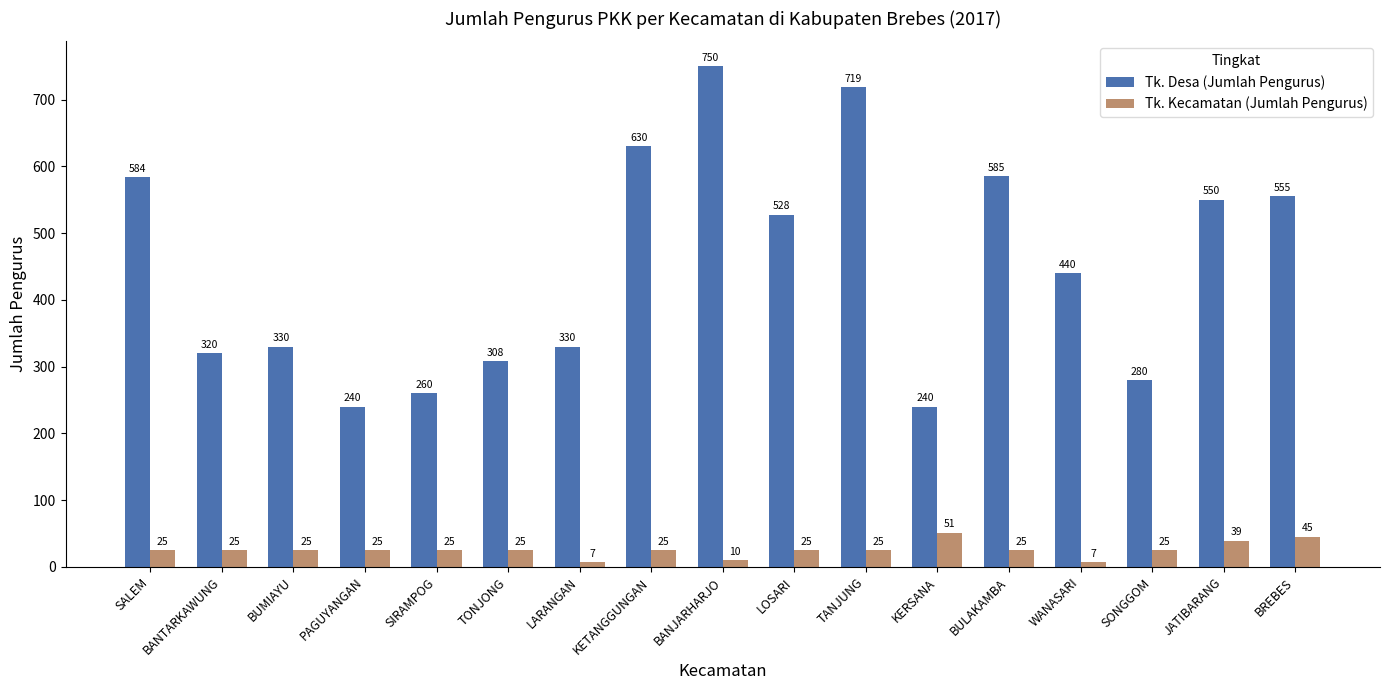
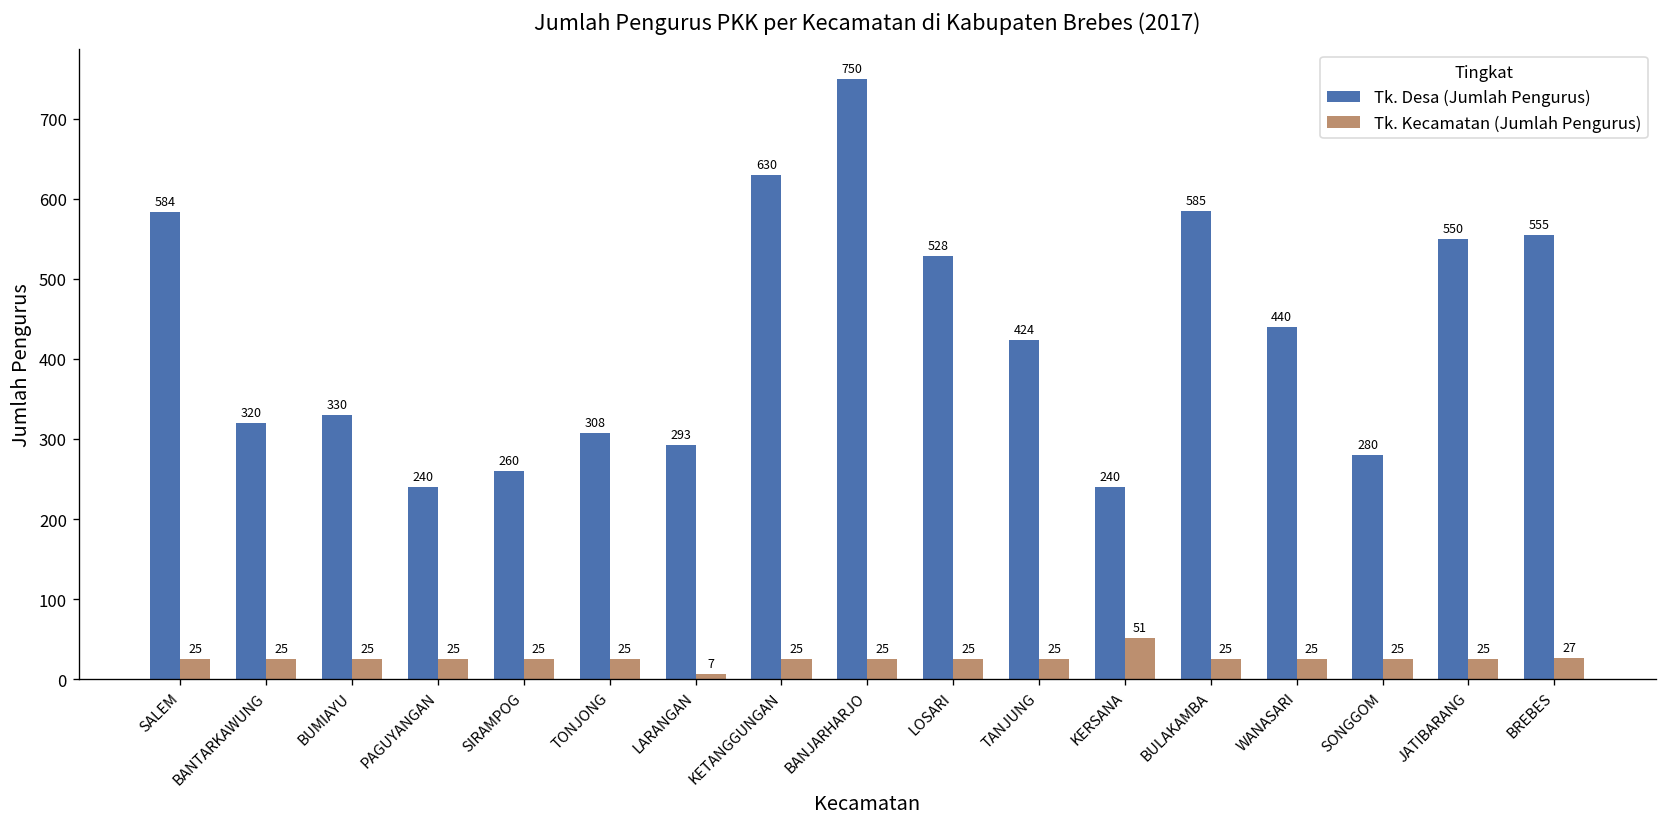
  {
    "Tk. Desa (Jumlah Pengurus)": {
      "SALEM": 584,
      "BANTARKAWUNG": 320,
      "BUMIAYU": 330,
      "PAGUYANGAN": 240,
      "SIRAMPOG": 260,
      "TONJONG": 308,
-     "LARANGAN": 330,
+     "LARANGAN": 293,
      "KETANGGUNGAN": 630,
      "BANJARHARJO": 750,
      "LOSARI": 528,
-     "TANJUNG": 719,
+     "TANJUNG": 424,
      "KERSANA": 240,
      "BULAKAMBA": 585,
      "WANASARI": 440,
      "SONGGOM": 280,
      "JATIBARANG": 550,
      "BREBES": 555
    },
    "Tk. Kecamatan (Jumlah Pengurus)": {
      "SALEM": 25,
      "BANTARKAWUNG": 25,
      "BUMIAYU": 25,
      "PAGUYANGAN": 25,
      "SIRAMPOG": 25,
      "TONJONG": 25,
      "LARANGAN": 7,
      "KETANGGUNGAN": 25,
-     "BANJARHARJO": 10,
+     "BANJARHARJO": 25,
      "LOSARI": 25,
      "TANJUNG": 25,
      "KERSANA": 51,
      "BULAKAMBA": 25,
-     "WANASARI": 7,
+     "WANASARI": 25,
      "SONGGOM": 25,
-     "JATIBARANG": 39,
-     "BREBES": 45
+     "JATIBARANG": 25,
+     "BREBES": 27
    }
  }
